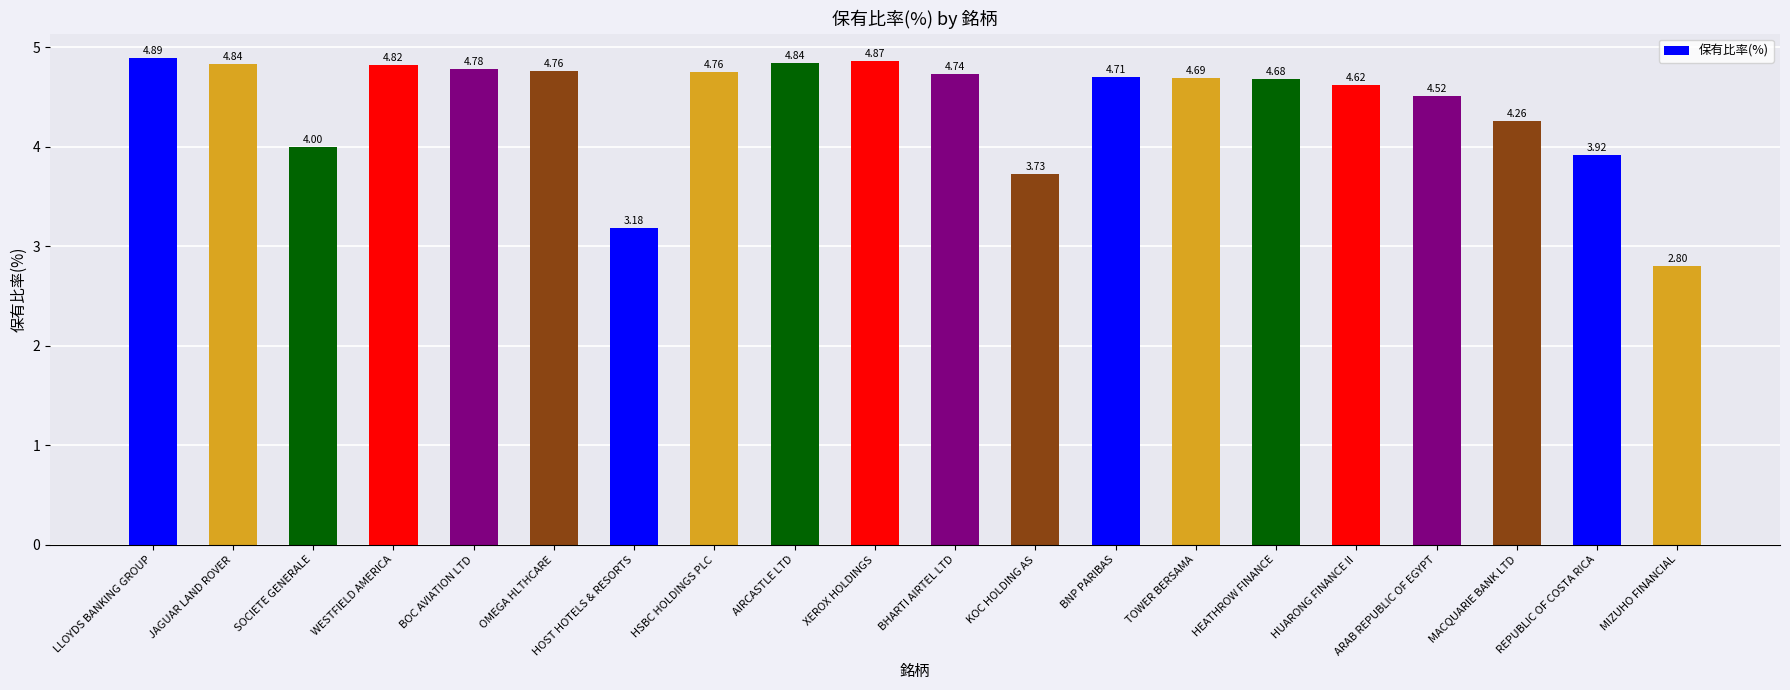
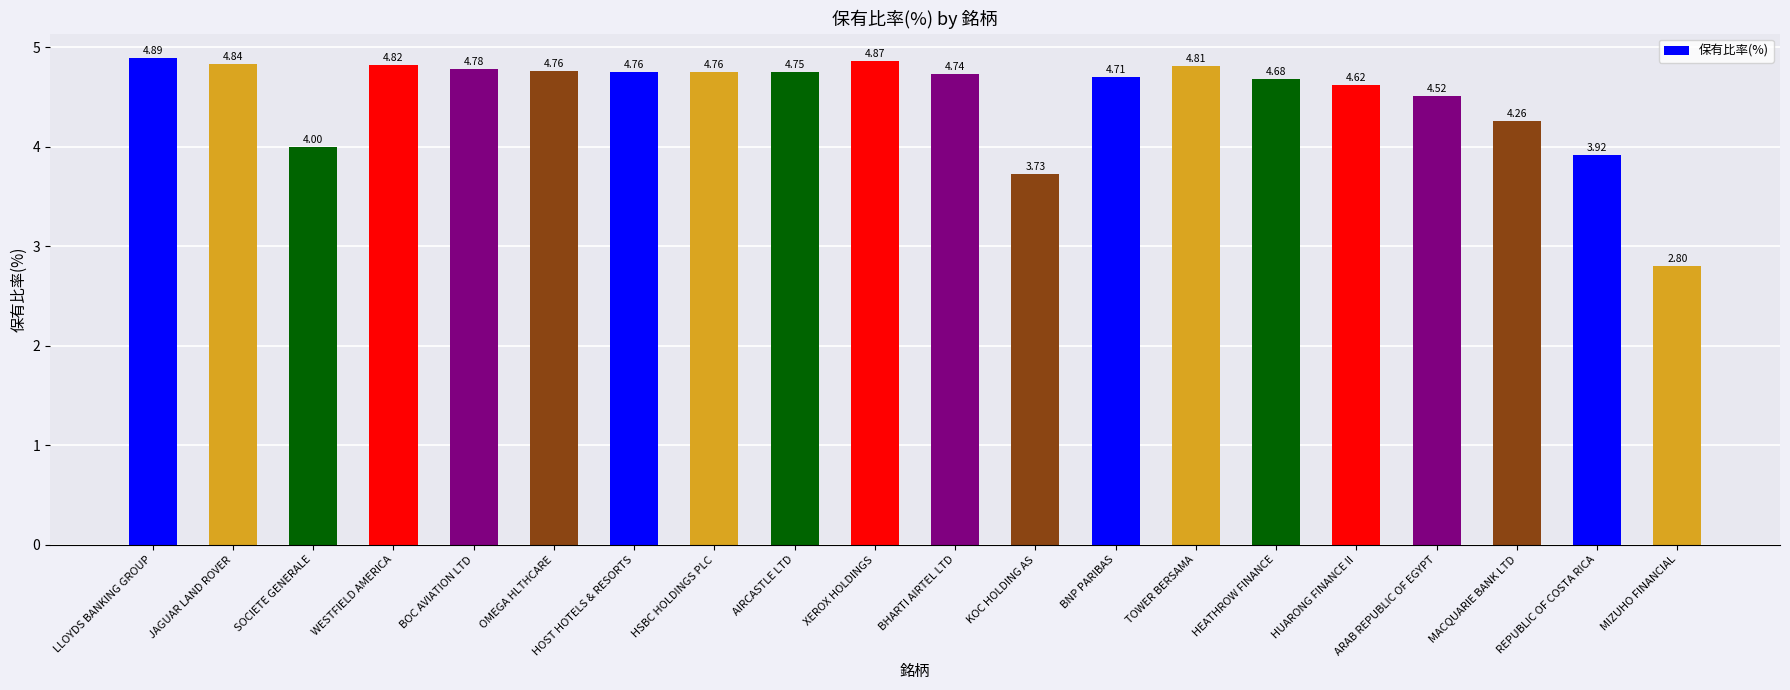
  {
    "LLOYDS BANKING GROUP": 4.89,
    "JAGUAR LAND ROVER": 4.84,
    "SOCIETE GENERALE": 4.00,
    "WESTFIELD AMERICA": 4.82,
    "BOC AVIATION LTD": 4.78,
    "OMEGA HLTHCARE": 4.76,
-   "HOST HOTELS & RESORTS": 3.18,
+   "HOST HOTELS & RESORTS": 4.76,
    "HSBC HOLDINGS PLC": 4.76,
-   "AIRCASTLE LTD": 4.84,
+   "AIRCASTLE LTD": 4.75,
    "XEROX HOLDINGS": 4.87,
    "BHARTI AIRTEL LTD": 4.74,
    "KOC HOLDING AS": 3.73,
    "BNP PARIBAS": 4.71,
-   "TOWER BERSAMA": 4.69,
+   "TOWER BERSAMA": 4.81,
    "HEATHROW FINANCE": 4.68,
    "HUARONG FINANCE II": 4.62,
    "ARAB REPUBLIC OF EGYPT": 4.52,
    "MACQUARIE BANK LTD": 4.26,
    "REPUBLIC OF COSTA RICA": 3.92,
    "MIZUHO FINANCIAL": 2.80
  }
